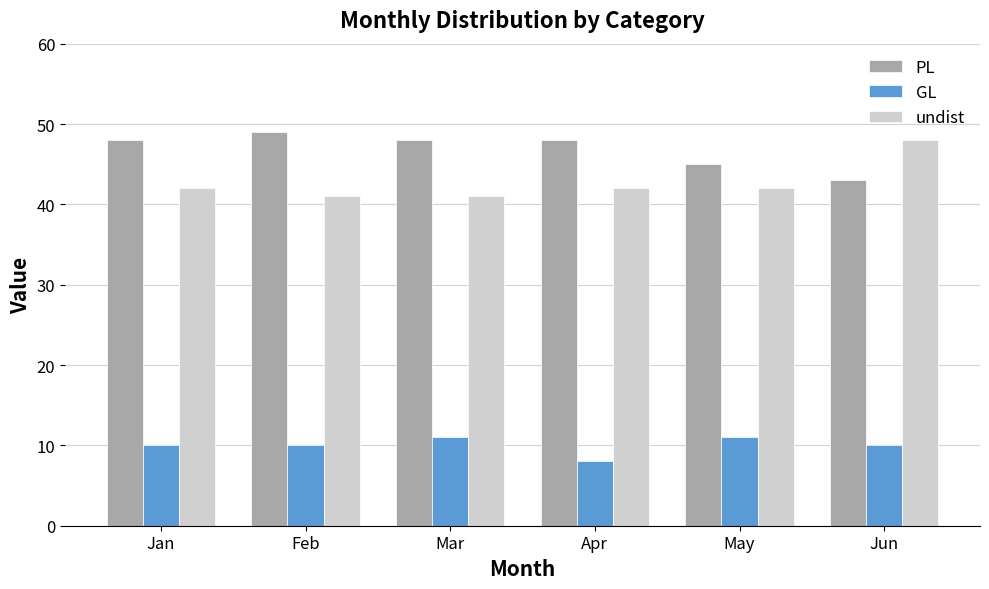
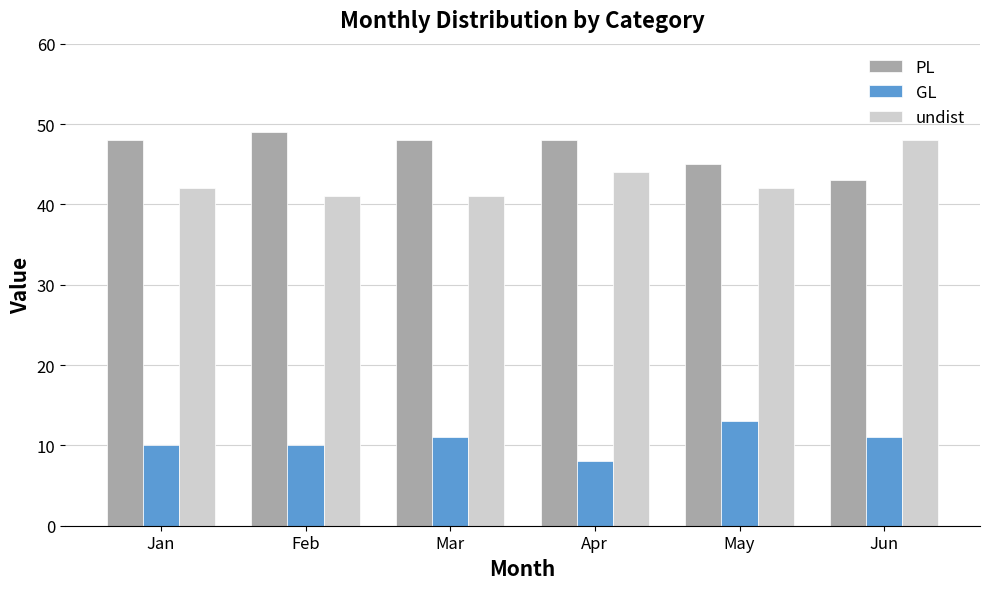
  {
    "PL": {
      "Jan": 48,
      "Feb": 49,
      "Mar": 48,
      "Apr": 48,
      "May": 45,
      "Jun": 43
    },
    "GL": {
      "Jan": 10,
      "Feb": 10,
      "Mar": 11,
      "Apr": 8,
-     "May": 11,
-     "Jun": 10
+     "May": 13,
+     "Jun": 11
    },
    "undist": {
      "Jan": 42,
      "Feb": 41,
      "Mar": 41,
-     "Apr": 42,
+     "Apr": 44,
      "May": 42,
      "Jun": 48
    }
  }
